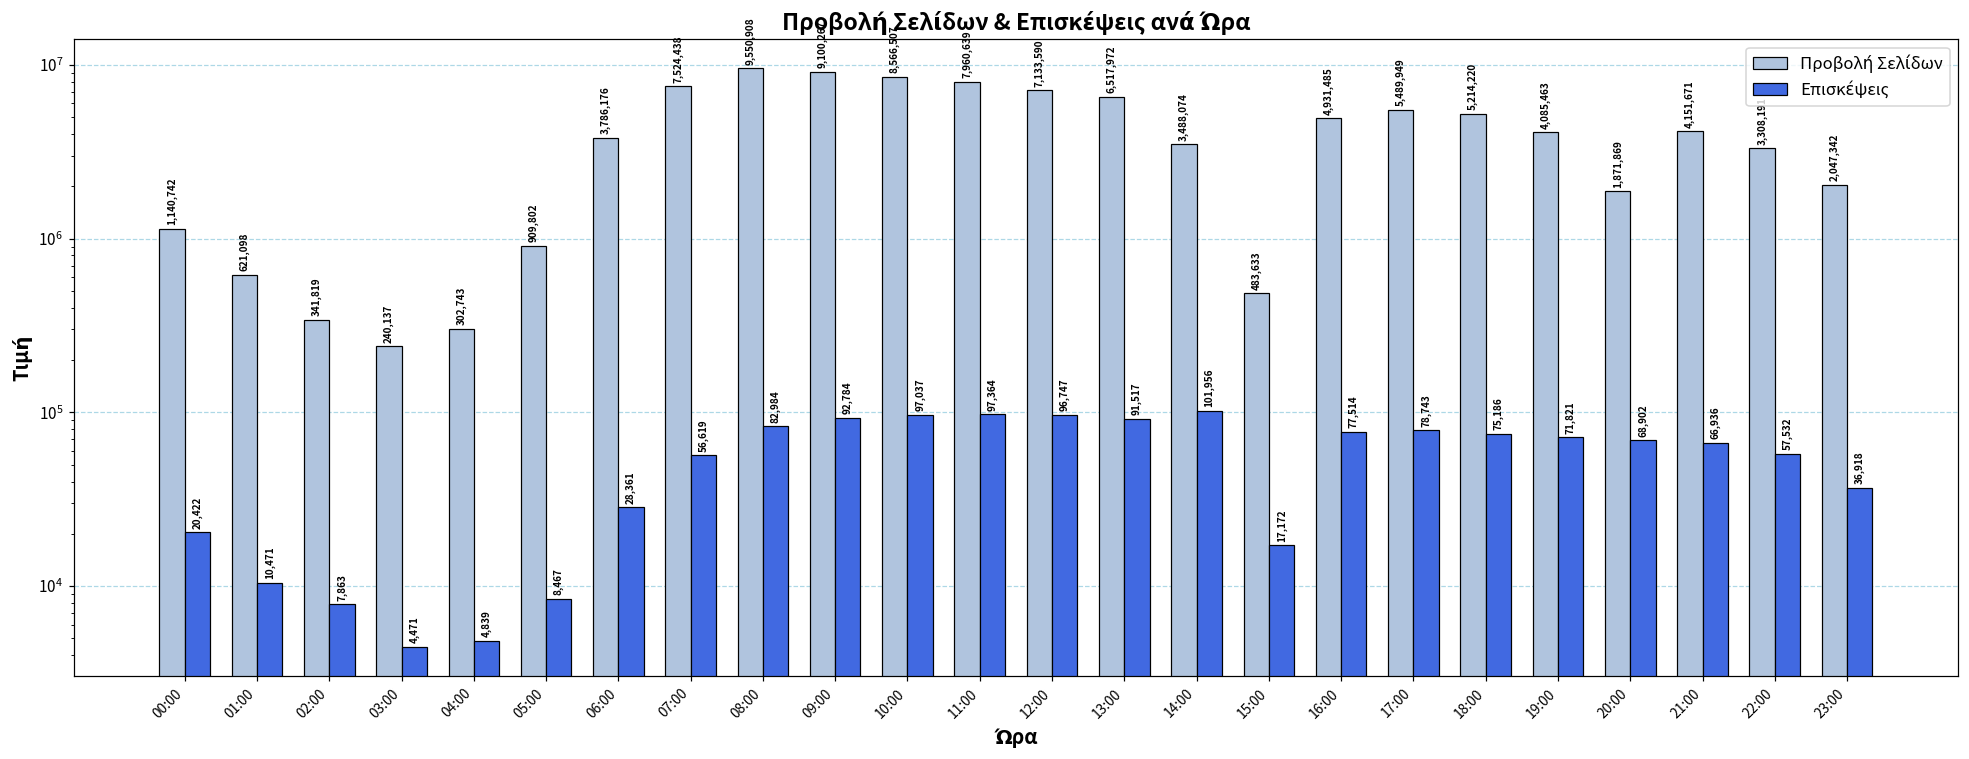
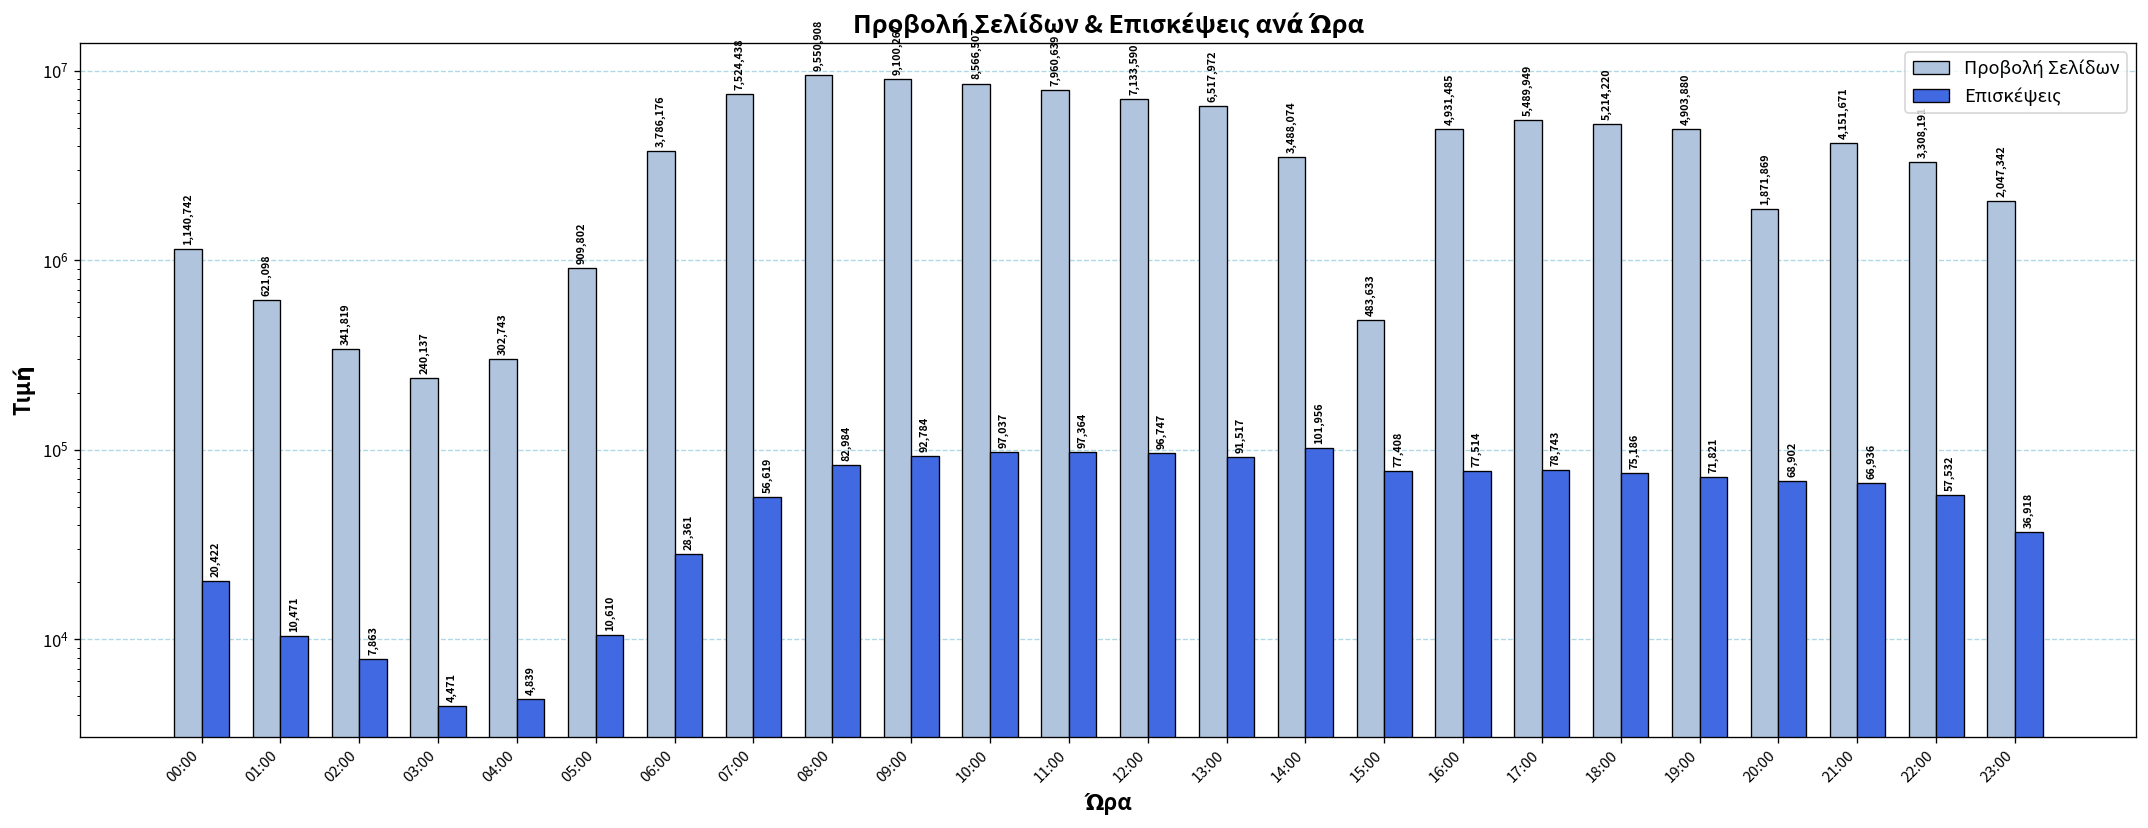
  {
    "Προβολή Σελίδων": {
      "00:00": "1,140,742",
      "01:00": "621,098",
      "02:00": "341,819",
      "03:00": "240,137",
      "04:00": "302,743",
      "05:00": "909,802",
      "06:00": "3,786,176",
      "07:00": "7,524,438",
      "08:00": "9,550,908",
      "09:00": "9,100,267",
      "10:00": "8,566,507",
      "11:00": "7,960,639",
      "12:00": "7,133,590",
      "13:00": "6,517,972",
      "14:00": "3,488,074",
      "15:00": "483,633",
      "16:00": "4,931,485",
      "17:00": "5,489,949",
      "18:00": "5,214,220",
-     "19:00": "4,085,463",
+     "19:00": "4,903,880",
      "20:00": "1,871,869",
      "21:00": "4,151,671",
      "23:00": "2,047,342"
    },
    "Επισκέψεις": {
      "00:00": "20,422",
      "01:00": "10,471",
      "02:00": "7,863",
      "03:00": "4,471",
      "04:00": "4,839",
-     "05:00": "8,467",
+     "05:00": "10,610",
      "06:00": "28,361",
      "07:00": "56,619",
      "08:00": "82,984",
      "09:00": "92,784",
      "10:00": "97,037",
      "11:00": "97,364",
      "12:00": "96,747",
      "13:00": "91,517",
      "14:00": "101,956",
-     "15:00": "17,172",
+     "15:00": "77,408",
      "16:00": "77,514",
      "17:00": "78,743",
      "18:00": "75,186",
      "19:00": "71,821",
      "20:00": "68,902",
      "21:00": "66,936",
      "22:00": "57,532",
      "23:00": "36,918"
    }
  }
